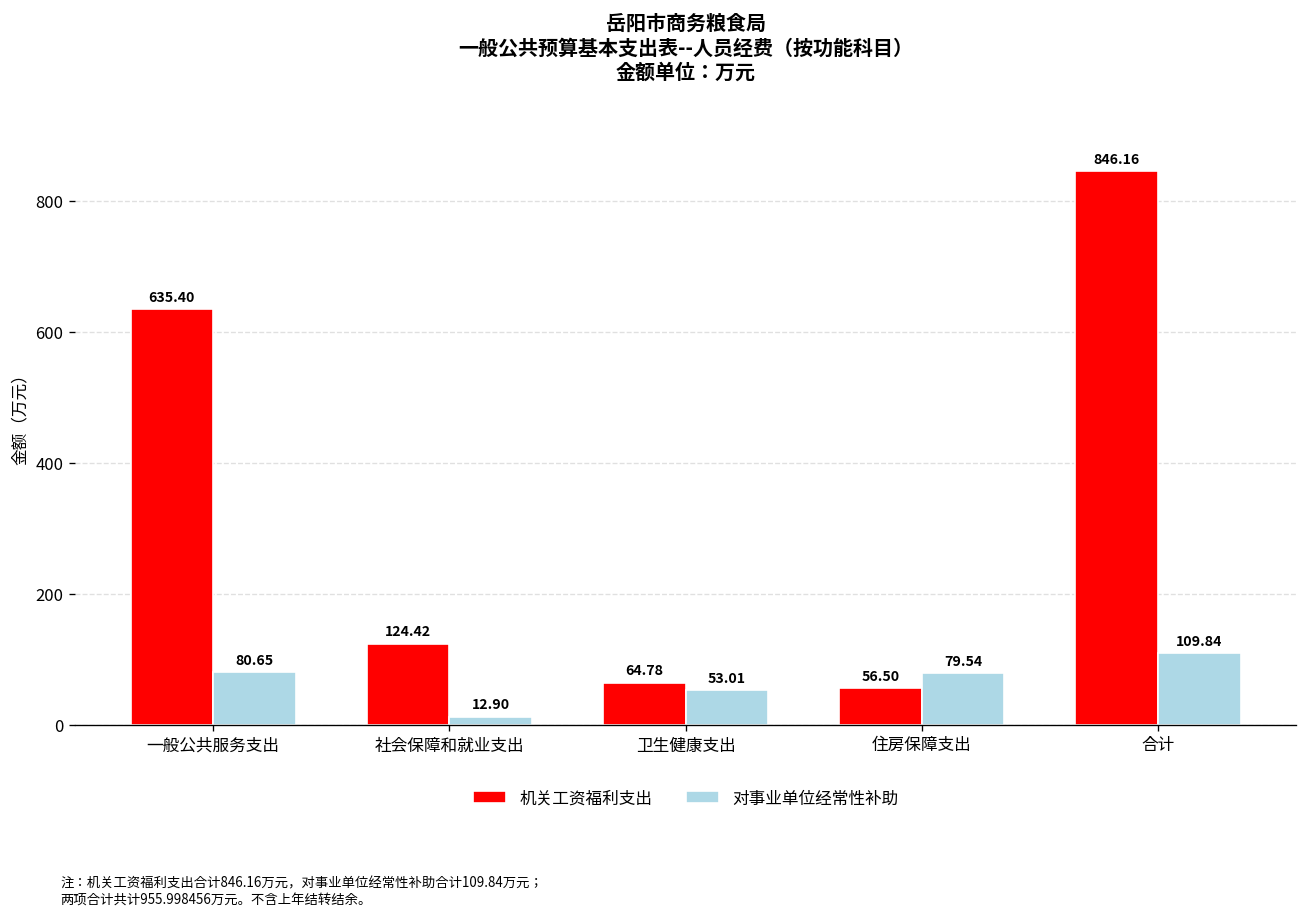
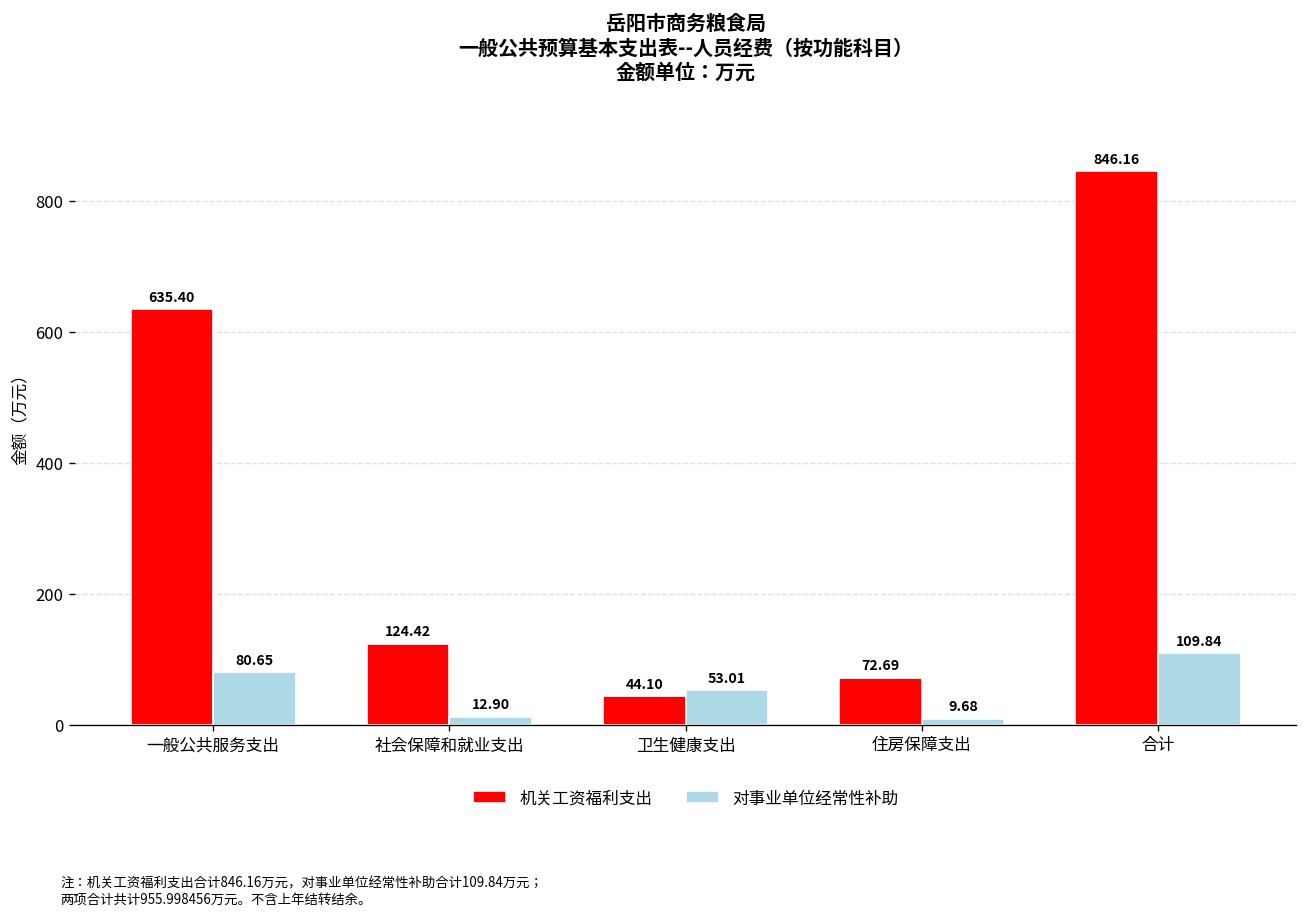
  {
    "机关工资福利支出": {
      "一般公共服务支出": 635.40,
      "社会保障和就业支出": 124.42,
-     "卫生健康支出": 64.78,
-     "住房保障支出": 56.50,
+     "卫生健康支出": 44.10,
+     "住房保障支出": 72.69,
      "合计": 846.16
    },
    "对事业单位经常性补助": {
      "一般公共服务支出": 80.65,
      "社会保障和就业支出": 12.90,
      "卫生健康支出": 53.01,
-     "住房保障支出": 79.54,
+     "住房保障支出": 9.68,
      "合计": 109.84
    }
  }
